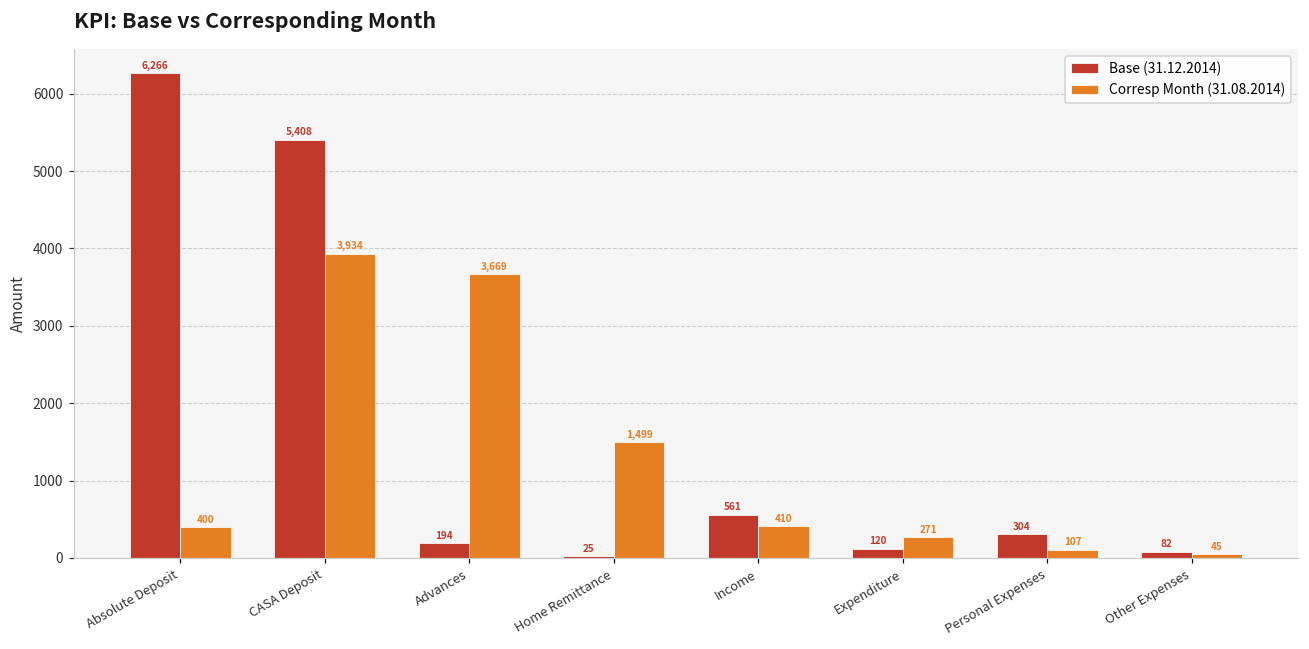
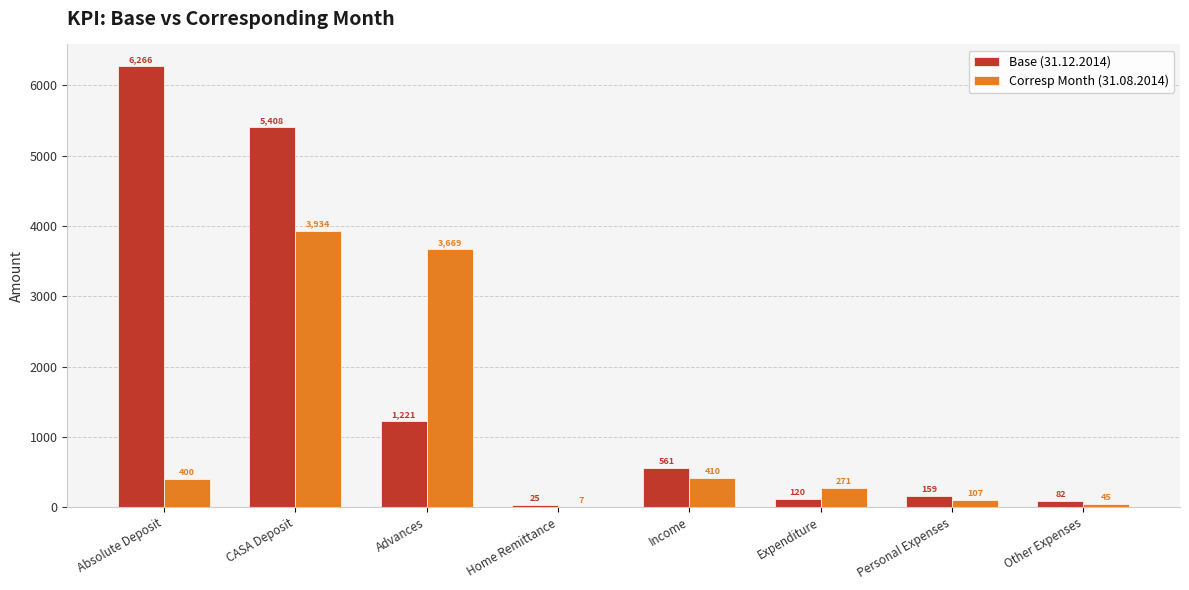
  {
    "Base (31.12.2014)": {
      "Absolute Deposit": "6,266",
      "CASA Deposit": "5,408",
-     "Advances": "194",
+     "Advances": "1,221",
      "Home Remittance": "25",
      "Income": "561",
      "Expenditure": "120",
-     "Personal Expenses": "304",
+     "Personal Expenses": "159",
      "Other Expenses": "82"
    },
    "Corresp Month (31.08.2014)": {
      "Absolute Deposit": "400",
      "CASA Deposit": "3,934",
      "Advances": "3,669",
-     "Home Remittance": "1,499",
+     "Home Remittance": "7",
      "Income": "410",
      "Expenditure": "271",
      "Personal Expenses": "107",
      "Other Expenses": "45"
    }
  }
